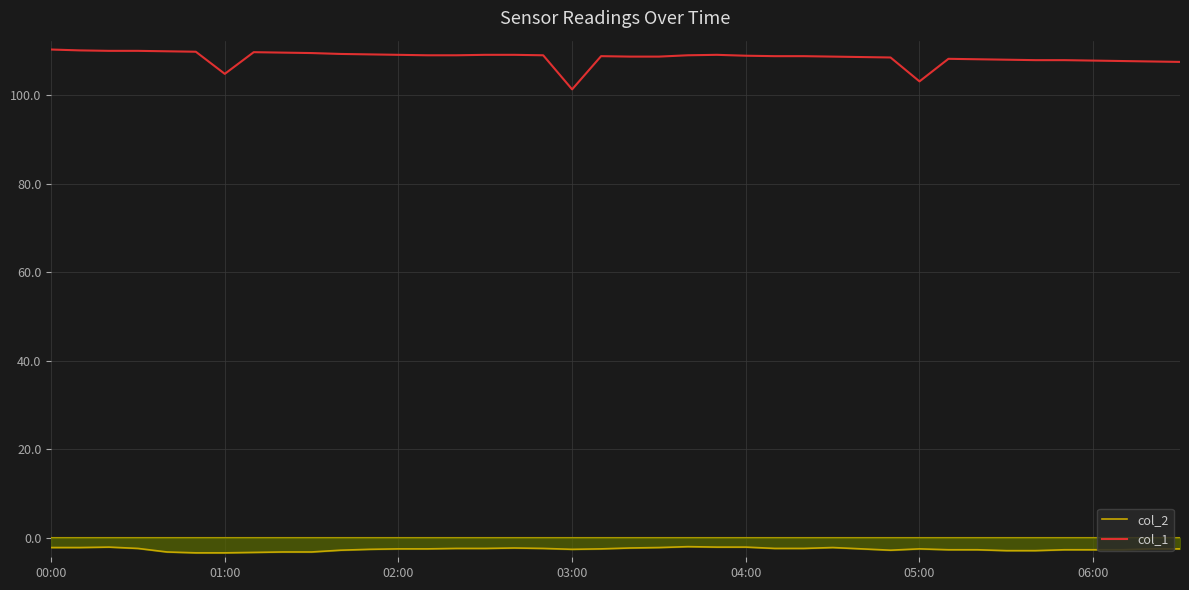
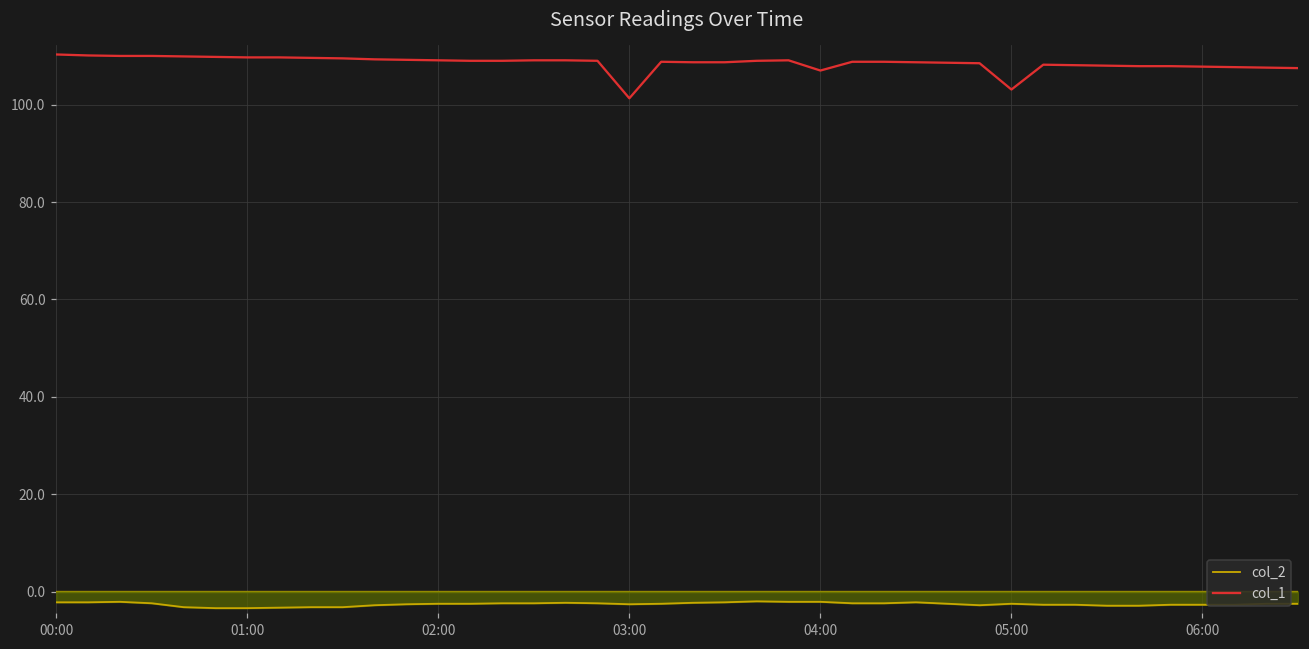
  {
    "col_1": {
      "00:00": 110,
-     "01:00": 105,
+     "01:00": 110,
      "02:00": 109,
      "03:00": 101,
-     "04:00": 109,
+     "04:00": 107,
      "05:00": 103,
      "06:00": 108
    }
  }
